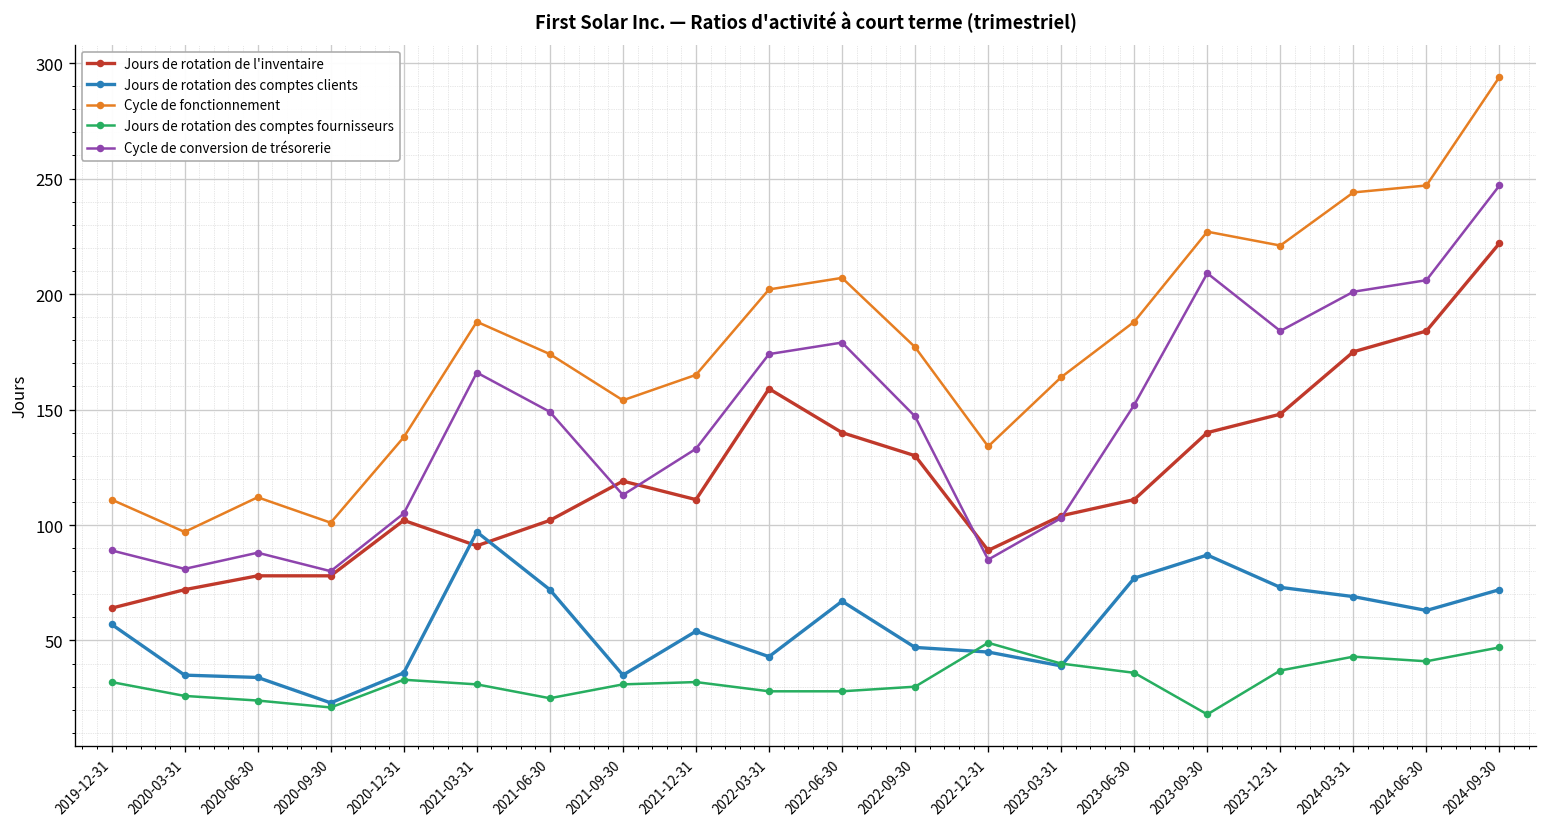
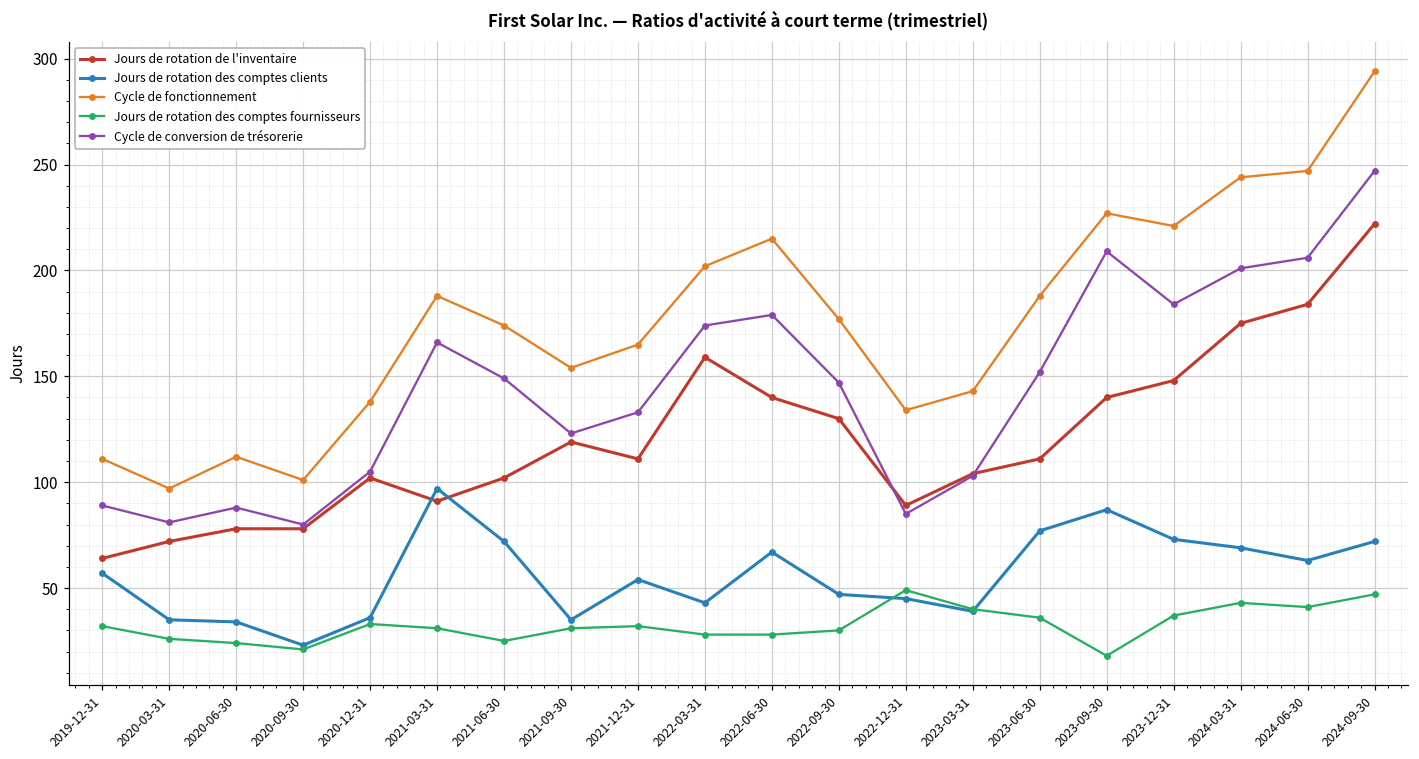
  {
    "Jours de rotation de l'inventaire": {
      "2019-12-31": 64,
      "2020-03-31": 72,
      "2020-06-30": 78,
      "2020-09-30": 78,
      "2020-12-31": 102,
      "2021-03-31": 91,
      "2021-06-30": 102,
      "2021-09-30": 119,
      "2021-12-31": 111,
      "2022-03-31": 159,
      "2022-06-30": 140,
      "2022-09-30": 130,
      "2022-12-31": 89,
      "2023-06-30": 111,
      "2023-09-30": 140,
      "2023-12-31": 148,
      "2024-03-31": 175,
      "2024-06-30": 184,
      "2024-09-30": 222
    },
    "Jours de rotation des comptes clients": {
      "2019-12-31": 57,
      "2020-03-31": 35,
      "2020-06-30": 34,
      "2020-09-30": 23,
      "2020-12-31": 36,
      "2021-03-31": 97,
      "2021-06-30": 72,
      "2021-09-30": 35,
      "2021-12-31": 54,
      "2022-03-31": 43,
      "2022-06-30": 67,
      "2022-09-30": 47,
      "2022-12-31": 45,
      "2023-06-30": 77,
      "2023-09-30": 87,
      "2023-12-31": 73,
      "2024-03-31": 69,
      "2024-06-30": 63,
      "2024-09-30": 72
    },
    "Cycle de fonctionnement": {
      "2019-12-31": 111,
      "2020-03-31": 97,
      "2020-06-30": 112,
      "2020-09-30": 101,
      "2020-12-31": 138,
      "2021-03-31": 188,
      "2021-06-30": 174,
      "2021-09-30": 154,
      "2021-12-31": 165,
      "2022-03-31": 202,
-     "2022-06-30": 207,
+     "2022-06-30": 215,
      "2022-09-30": 177,
      "2022-12-31": 134,
-     "2023-03-31": 164,
+     "2023-03-31": 143,
      "2023-06-30": 188,
      "2023-09-30": 227,
      "2023-12-31": 221,
      "2024-03-31": 244,
      "2024-06-30": 247,
      "2024-09-30": 294
    },
    "Jours de rotation des comptes fournisseurs": {
      "2019-12-31": 32,
      "2020-03-31": 26,
      "2020-06-30": 24,
      "2020-09-30": 21,
      "2020-12-31": 33,
      "2021-03-31": 31,
      "2021-06-30": 25,
      "2021-09-30": 31,
      "2021-12-31": 32,
      "2022-03-31": 28,
      "2022-06-30": 28,
      "2022-09-30": 30,
      "2022-12-31": 49,
      "2023-06-30": 36,
      "2023-09-30": 18,
      "2023-12-31": 37,
      "2024-03-31": 43,
      "2024-06-30": 41,
      "2024-09-30": 47
    },
    "Cycle de conversion de trésorerie": {
      "2019-12-31": 89,
      "2020-03-31": 81,
      "2020-06-30": 88,
      "2020-09-30": 80,
      "2020-12-31": 105,
      "2021-03-31": 166,
      "2021-06-30": 149,
-     "2021-09-30": 113,
+     "2021-09-30": 123,
      "2021-12-31": 133,
      "2022-03-31": 174,
      "2022-06-30": 179,
      "2022-09-30": 147,
      "2022-12-31": 85,
      "2023-06-30": 152,
      "2023-09-30": 209,
      "2023-12-31": 184,
      "2024-03-31": 201,
      "2024-06-30": 206,
      "2024-09-30": 247
    }
  }
